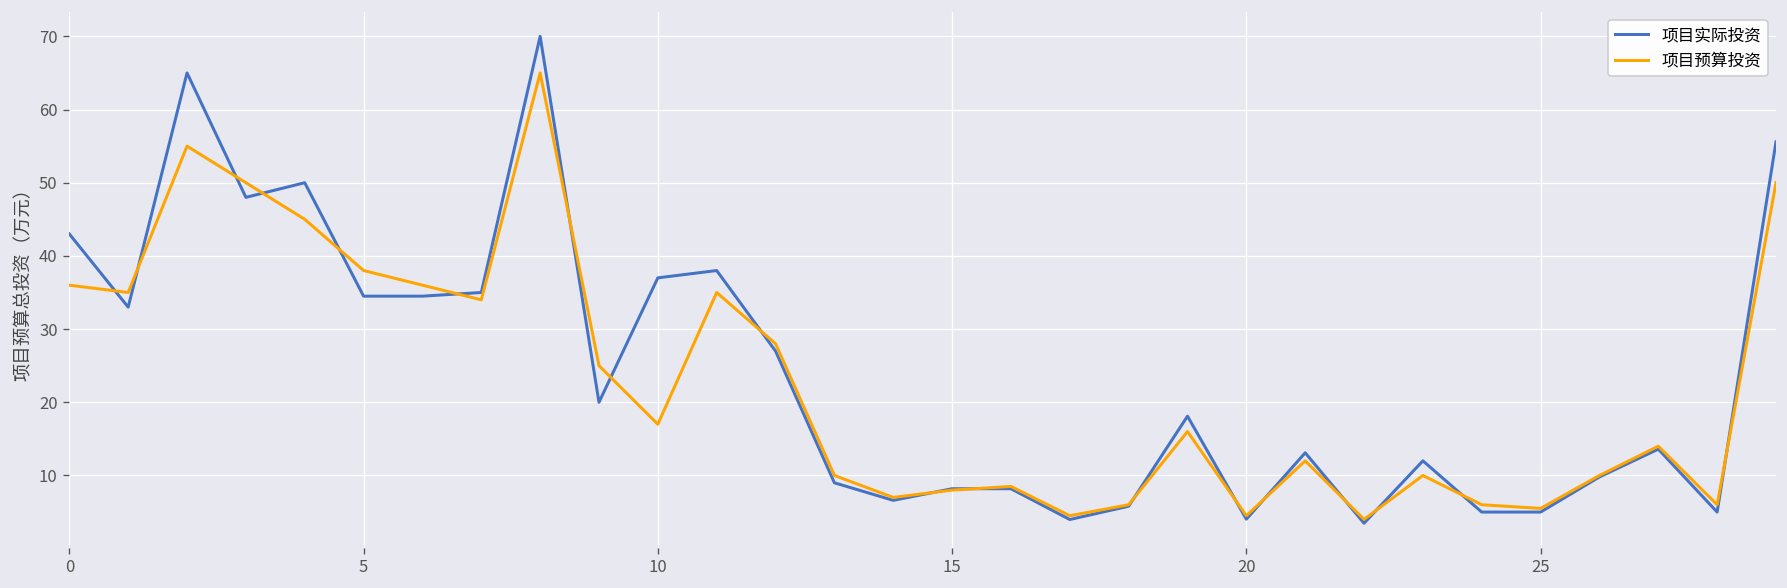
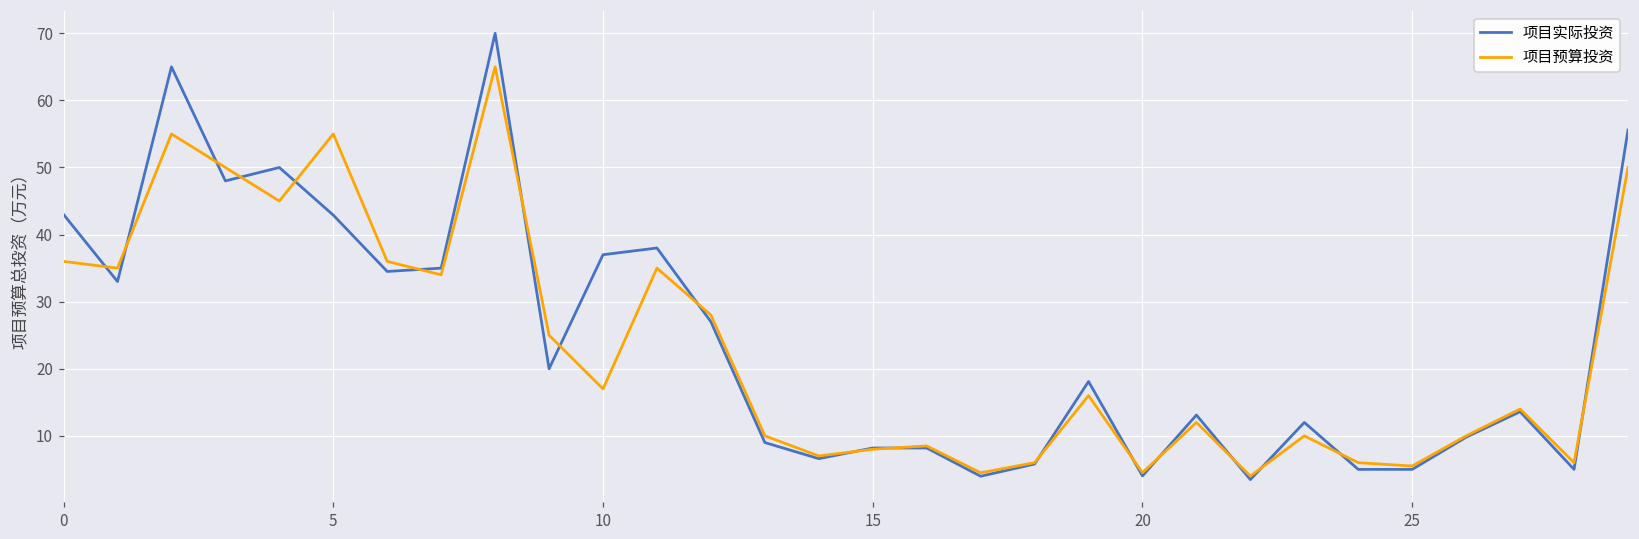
  {
    "项目实际投资": {
      "0": 43,
-     "5": 35,
+     "5": 43,
      "10": 37,
      "20": 4,
      "25": 5
    },
    "项目预算投资": {
      "0": 36,
-     "5": 38,
+     "5": 55,
      "10": 17,
      "20": 5,
      "25": 6
    }
  }
